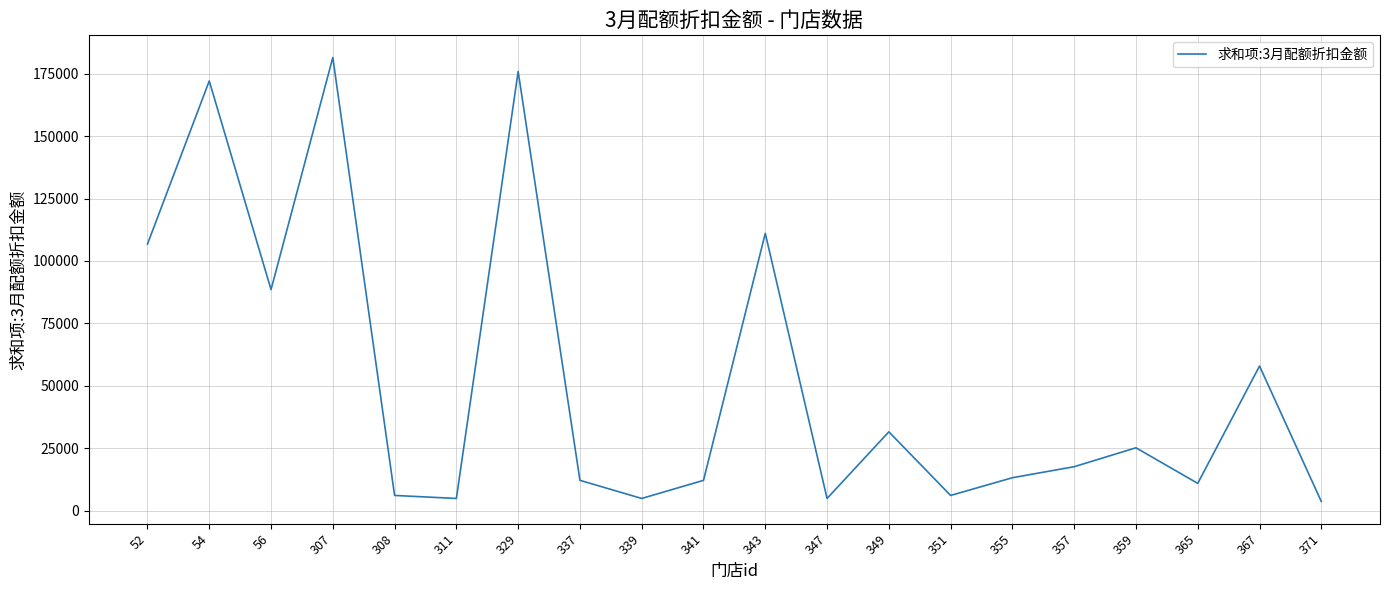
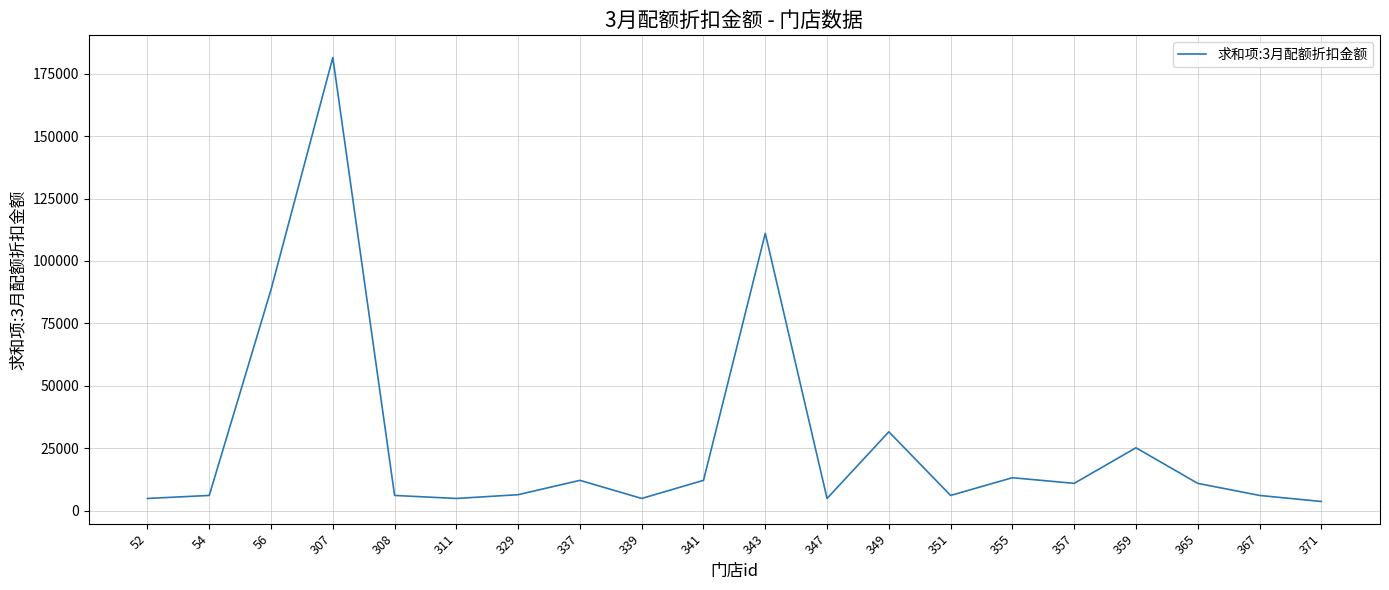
  {
-   "52": 107000,
-   "54": 172000,
+   "52": 5000,
+   "54": 6000,
    "56": 89000,
    "307": 182000,
    "308": 6000,
    "311": 5000,
-   "329": 176000,
+   "329": 6000,
    "337": 12000,
    "339": 5000,
    "341": 12000,
    "343": 111000,
    "347": 5000,
    "349": 32000,
    "351": 6000,
    "355": 13000,
-   "357": 18000,
+   "357": 11000,
    "359": 25000,
    "365": 11000,
-   "367": 58000,
+   "367": 6000,
    "371": 4000
  }
